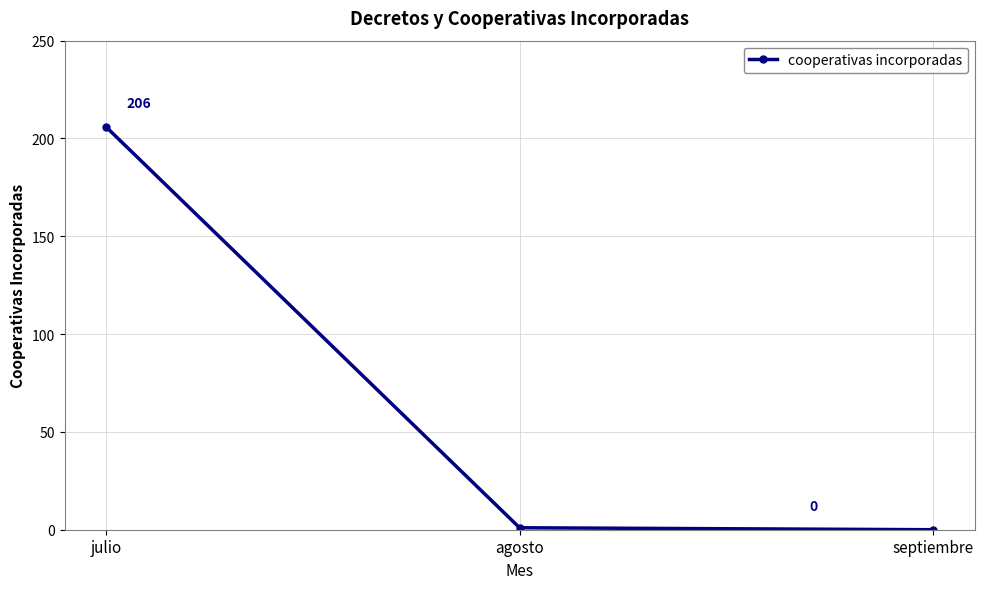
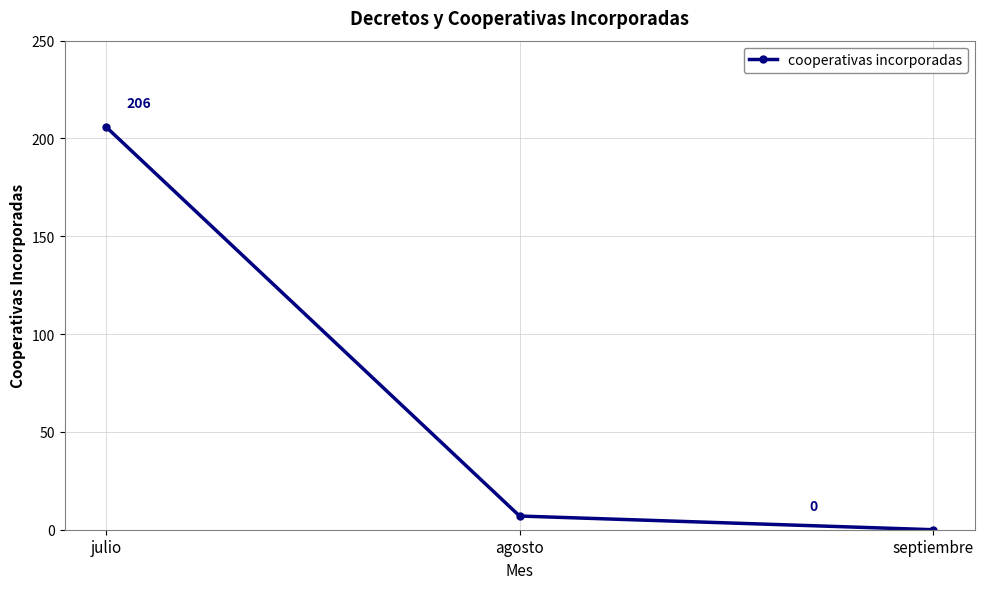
  {
    "julio": 206,
-   "agosto": 1,
+   "agosto": 7,
    "septiembre": 0
  }
